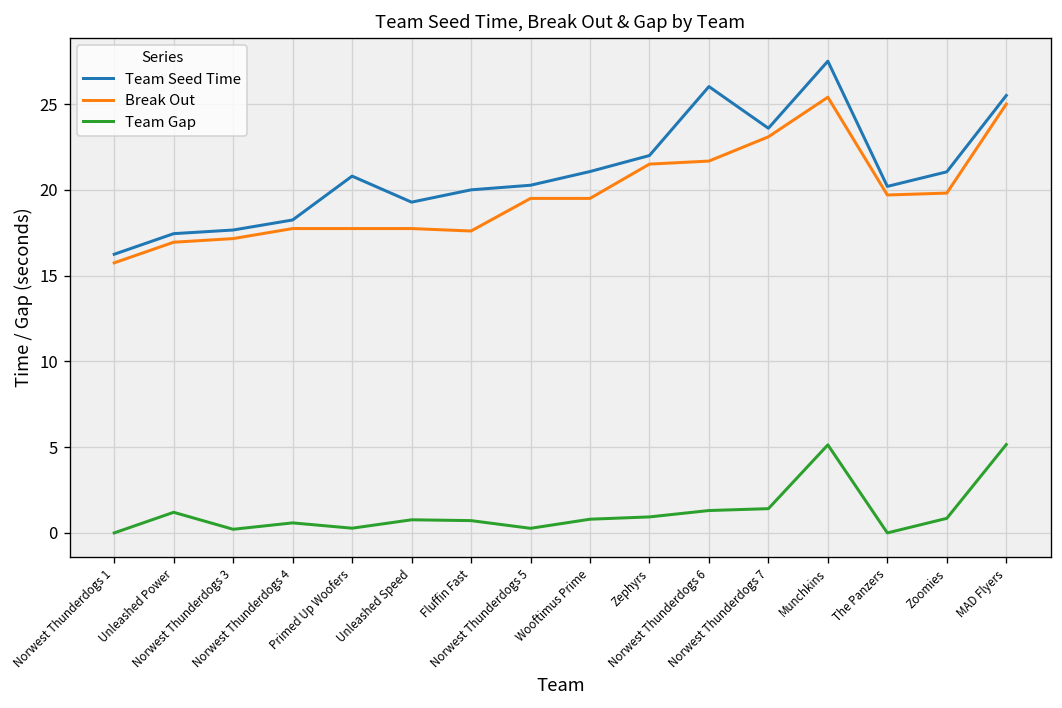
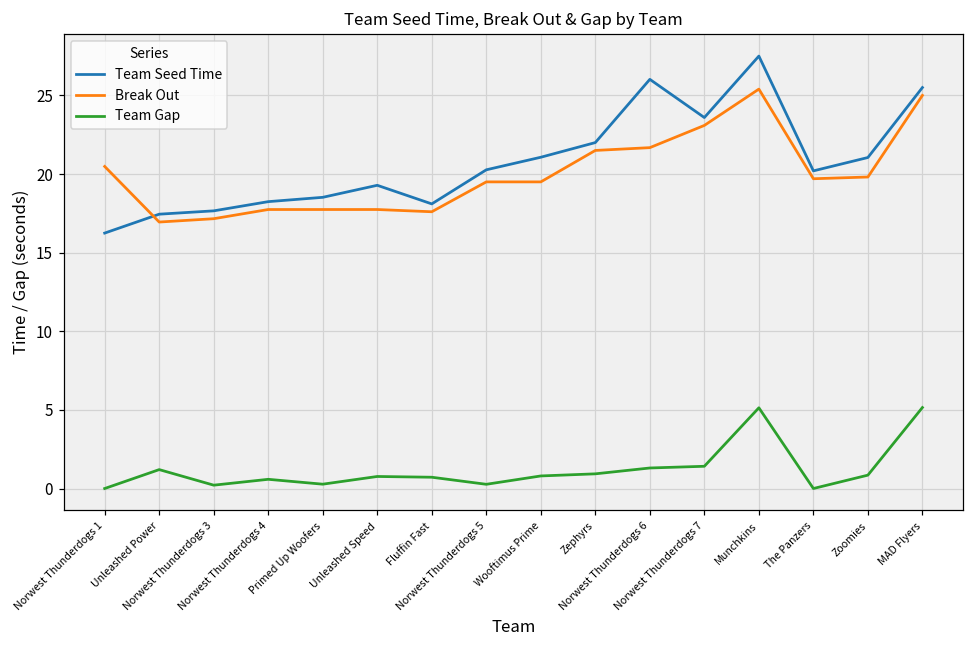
  {
    "Team Seed Time": {
      "Norwest Thunderdogs 1": 16.2,
      "Unleashed Power": 17.4,
      "Norwest Thunderdogs 3": 17.7,
      "Norwest Thunderdogs 4": 18.2,
-     "Primed Up Woofers": 20.8,
+     "Primed Up Woofers": 18.5,
      "Unleashed Speed": 19.3,
-     "Fluffin Fast": 20.0,
+     "Fluffin Fast": 18.1,
      "Norwest Thunderdogs 5": 20.3,
      "Wooftimus Prime": 21.1,
      "Zephyrs": 22.0,
      "Norwest Thunderdogs 6": 26.0,
      "Norwest Thunderdogs 7": 23.6,
      "Munchkins": 27.5,
      "The Panzers": 20.2,
      "Zoomies": 21.1,
      "MAD Flyers": 25.5
    },
    "Break Out": {
-     "Norwest Thunderdogs 1": 15.7,
+     "Norwest Thunderdogs 1": 20.5,
      "Unleashed Power": 16.9,
      "Norwest Thunderdogs 3": 17.2,
      "Norwest Thunderdogs 4": 17.7,
      "Primed Up Woofers": 17.7,
      "Unleashed Speed": 17.7,
      "Fluffin Fast": 17.6,
      "Norwest Thunderdogs 5": 19.5,
      "Wooftimus Prime": 19.5,
      "Zephyrs": 21.5,
      "Norwest Thunderdogs 6": 21.7,
      "Norwest Thunderdogs 7": 23.1,
      "Munchkins": 25.4,
      "The Panzers": 19.7,
      "Zoomies": 19.8,
      "MAD Flyers": 25.0
    },
    "Team Gap": {
      "Norwest Thunderdogs 1": 0.0,
      "Unleashed Power": 1.2,
      "Norwest Thunderdogs 3": 0.2,
      "Norwest Thunderdogs 4": 0.6,
      "Primed Up Woofers": 0.3,
      "Unleashed Speed": 0.8,
      "Fluffin Fast": 0.7,
      "Norwest Thunderdogs 5": 0.3,
      "Wooftimus Prime": 0.8,
      "Zephyrs": 0.9,
      "Norwest Thunderdogs 6": 1.3,
      "Norwest Thunderdogs 7": 1.4,
      "Munchkins": 5.1,
      "The Panzers": 0.0,
      "Zoomies": 0.9,
      "MAD Flyers": 5.2
    }
  }
